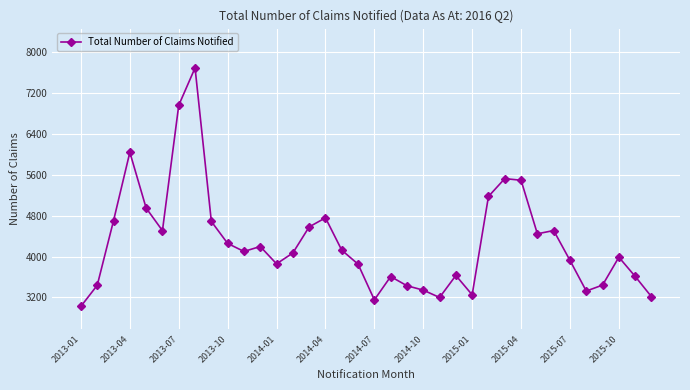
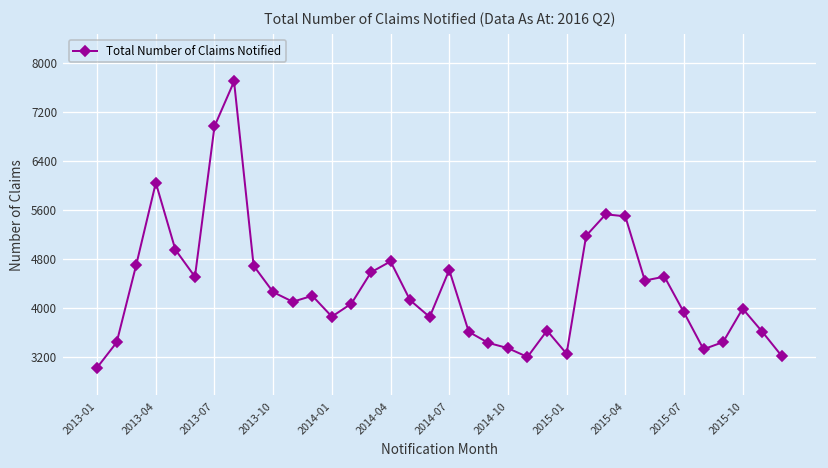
  {
    "2013-01": 3000,
    "2013-04": 6000,
    "2013-07": 7000,
    "2013-10": 4300,
    "2014-01": 3900,
    "2014-04": 4800,
-   "2014-07": 3200,
+   "2014-07": 4600,
    "2014-10": 3300,
    "2015-01": 3200,
    "2015-04": 5500,
    "2015-07": 3900,
    "2015-10": 4000
  }
